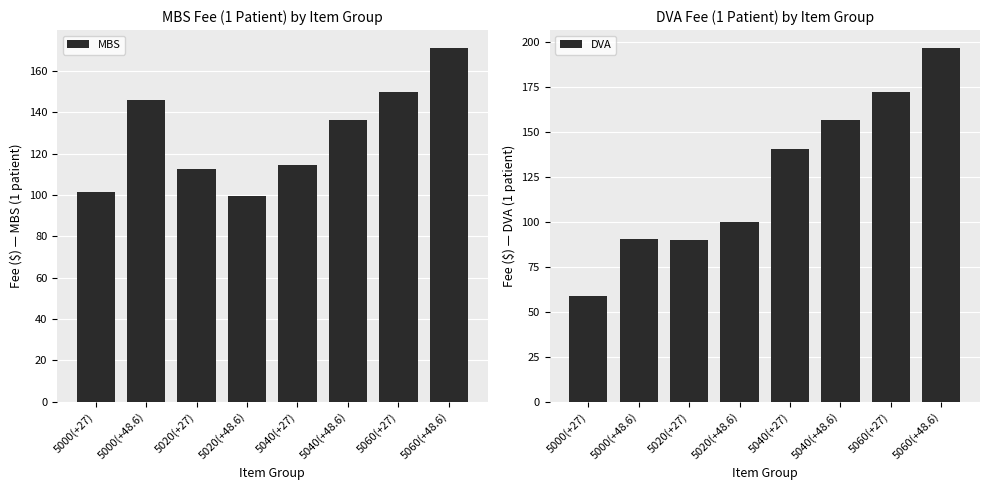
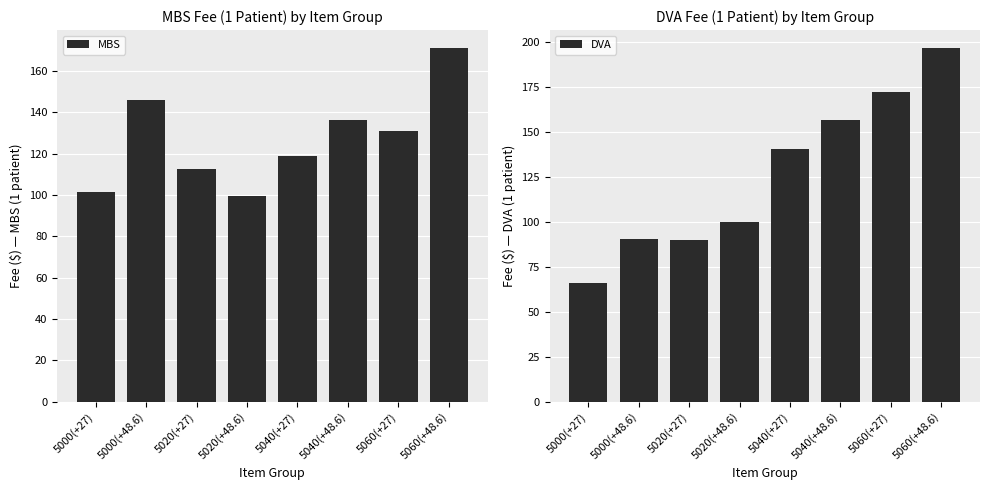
  {
    "MBS Fee (1 Patient) by Item Group": {
      "5000(+27)": 101,
      "5000(+48.6)": 146,
      "5020(+27)": 112,
      "5020(+48.6)": 100,
-     "5040(+27)": 114,
+     "5040(+27)": 119,
      "5040(+48.6)": 136,
-     "5060(+27)": 150,
+     "5060(+27)": 131,
      "5060(+48.6)": 171
    },
    "DVA Fee (1 Patient) by Item Group": {
-     "5000(+27)": 59,
+     "5000(+27)": 66,
      "5000(+48.6)": 91,
      "5020(+27)": 90,
      "5020(+48.6)": 100,
      "5040(+27)": 140,
      "5040(+48.6)": 156,
      "5060(+27)": 172,
      "5060(+48.6)": 197
    }
  }
